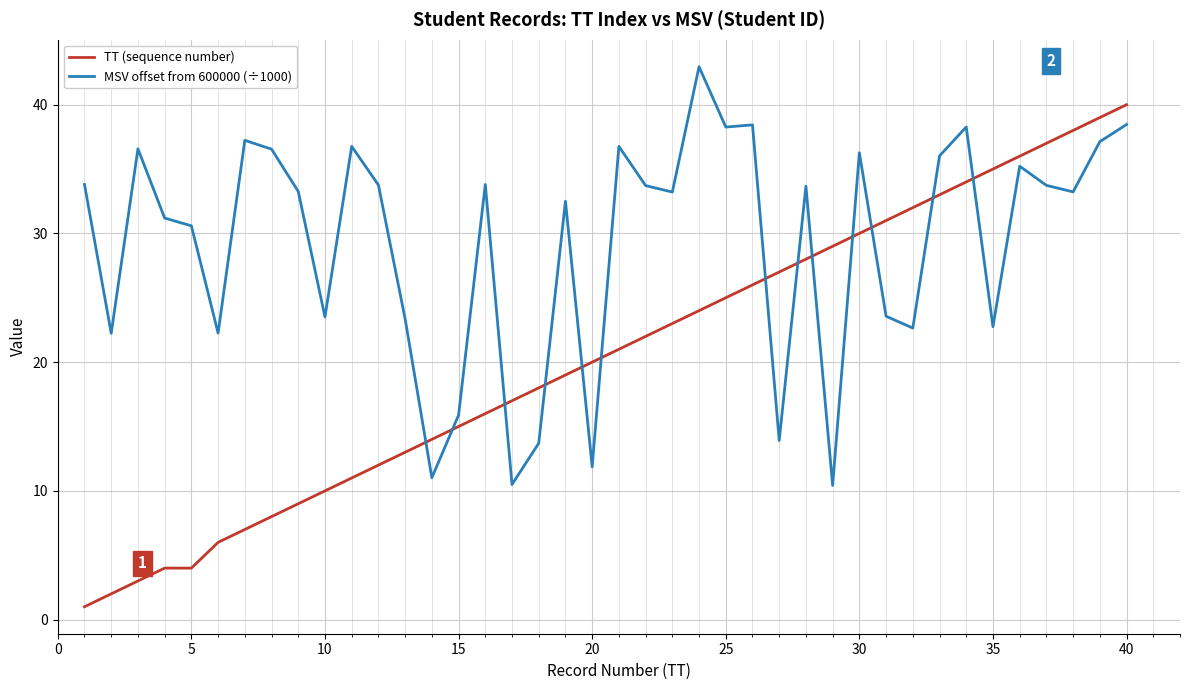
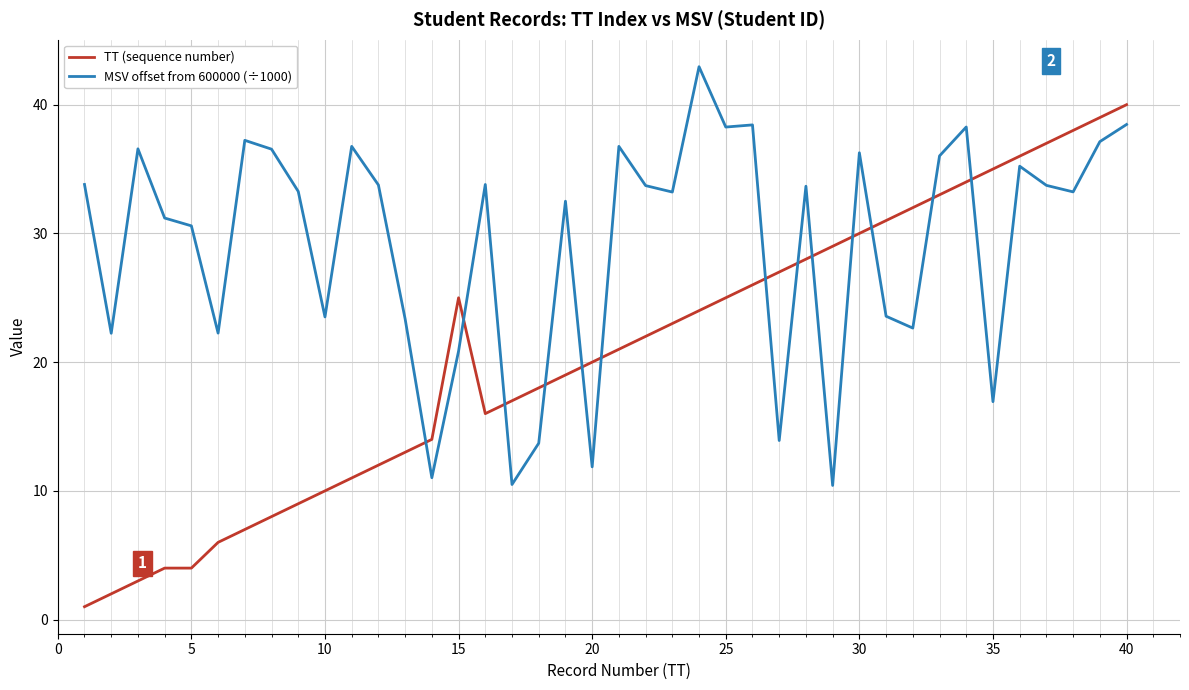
  {
    "TT (sequence number)": {
      "5": 4,
      "10": 10,
-     "15": 15,
+     "15": 25,
      "20": 20,
      "25": 25,
      "30": 30,
      "35": 35,
      "40": 40
    },
    "MSV offset from 600000 (÷1000)": {
      "5": 30.6,
      "10": 23.5,
-     "15": 15.9,
+     "15": 20.9,
      "20": 11.9,
      "25": 38.3,
      "30": 36.3,
-     "35": 22.7,
+     "35": 16.9,
      "40": 38.5
    }
  }
